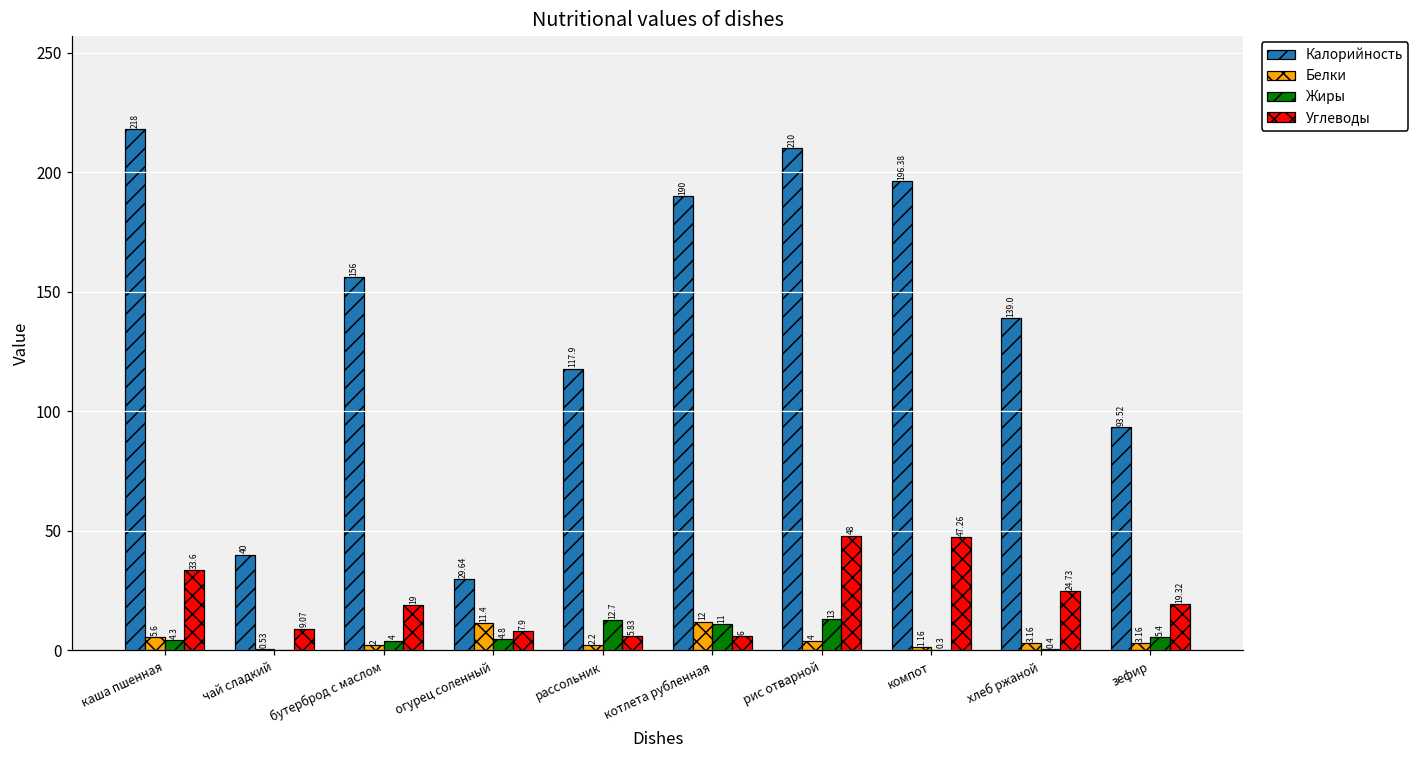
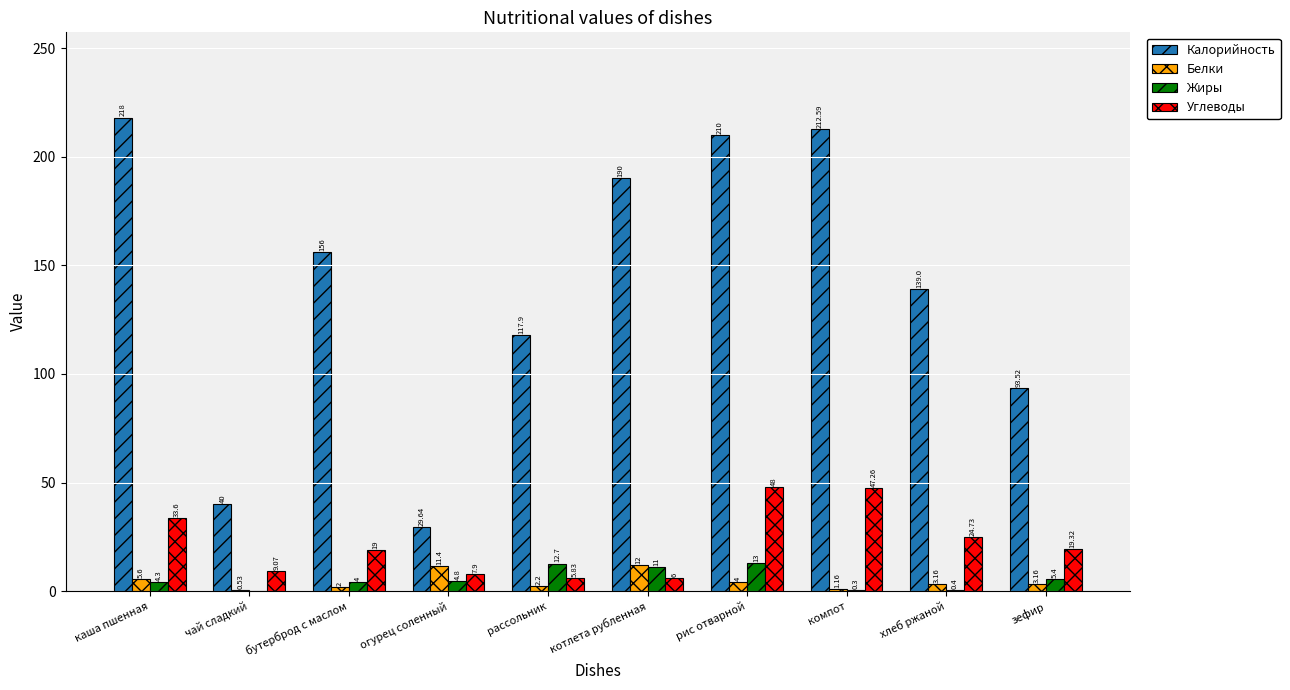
  {
    "Калорийность": {
      "каша пшенная": 218,
      "чай сладкий": 40,
      "бутерброд с маслом": 156,
      "огурец соленный": 29.64,
      "рассольник": 117.9,
      "котлета рубленная": 190,
      "рис отварной": 210,
-     "компот": 196.38,
+     "компот": 212.59,
      "хлеб ржаной": 139.0,
      "зефир": 93.52
    },
    "Белки": {
      "каша пшенная": 5.6,
      "чай сладкий": 0.53,
      "бутерброд с маслом": 2,
      "огурец соленный": 11.4,
      "рассольник": 2.2,
      "котлета рубленная": 12,
      "рис отварной": 4,
      "компот": 1.16,
      "хлеб ржаной": 3.16,
      "зефир": 3.16
    },
    "Жиры": {
      "каша пшенная": 4.3,
      "бутерброд с маслом": 4,
      "огурец соленный": 4.8,
      "рассольник": 12.7,
      "котлета рубленная": 11,
      "рис отварной": 13,
      "компот": 0.3,
      "хлеб ржаной": 0.4,
      "зефир": 5.4
    },
    "Углеводы": {
      "каша пшенная": 33.6,
      "чай сладкий": 9.07,
      "бутерброд с маслом": 19,
      "огурец соленный": 7.9,
      "рассольник": 5.83,
      "котлета рубленная": 6,
      "рис отварной": 48,
      "компот": 47.26,
      "хлеб ржаной": 24.73,
      "зефир": 19.32
    }
  }
